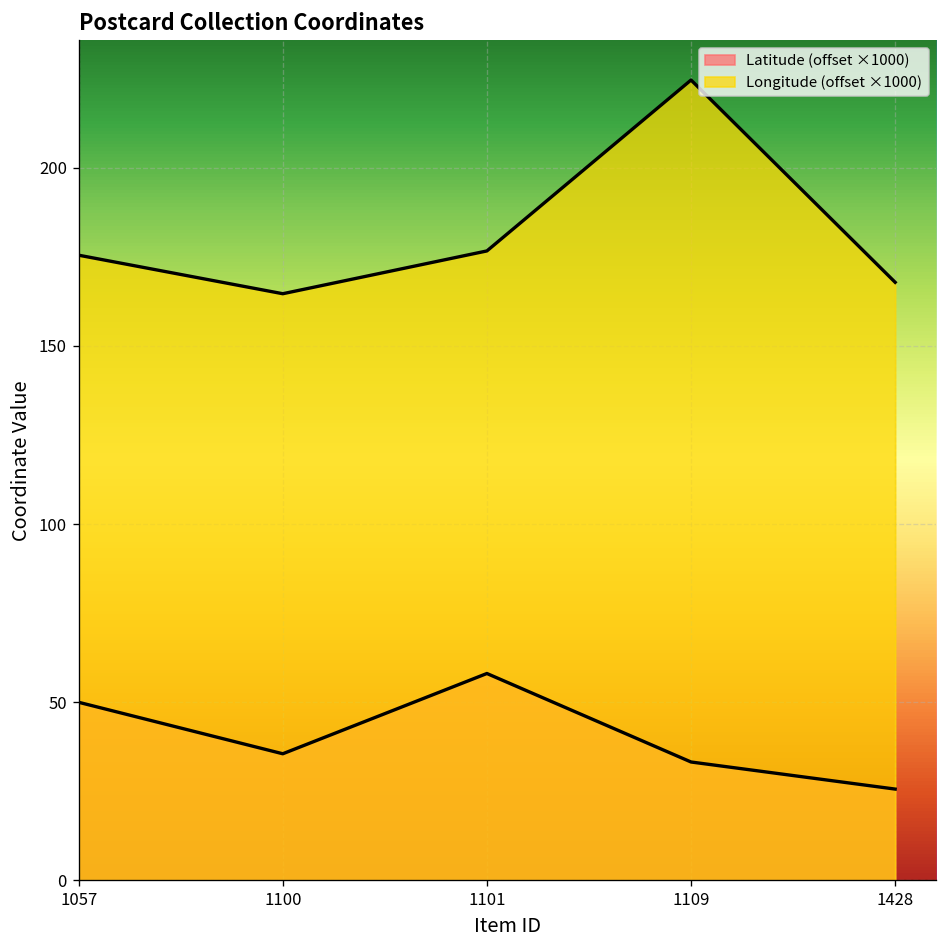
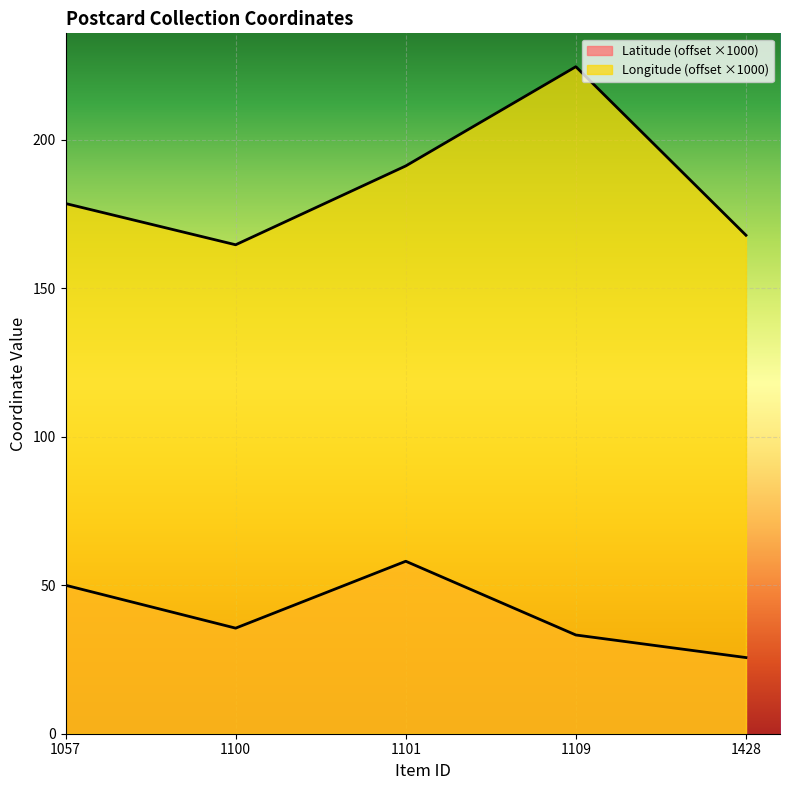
  {
    "Latitude (offset ×1000)": {
      "1057": 50,
      "1100": 36,
      "1101": 58,
      "1109": 33,
      "1428": 26
    },
    "Longitude (offset ×1000)": {
-     "1057": 175,
+     "1057": 179,
      "1100": 165,
-     "1101": 177,
+     "1101": 191,
      "1109": 225,
      "1428": 168
    }
  }
